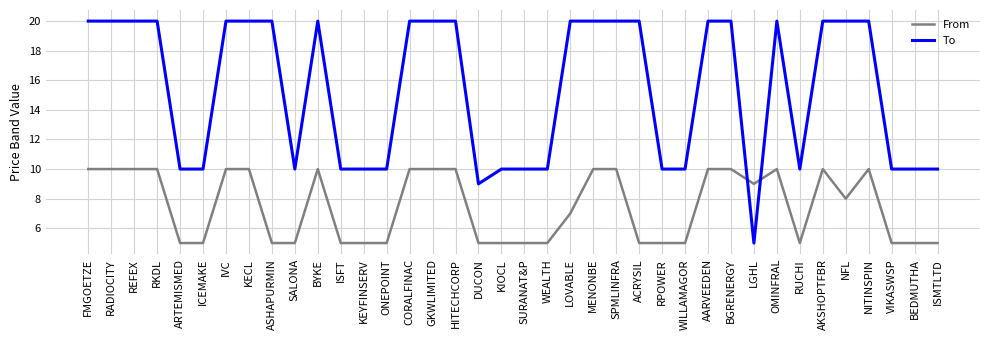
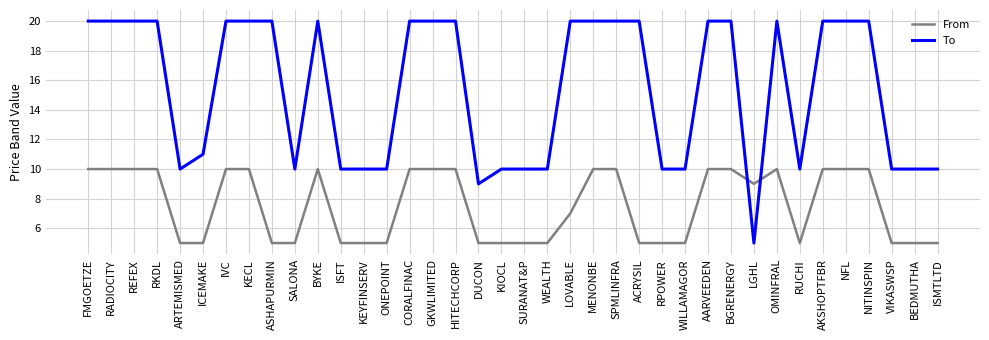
  {
    "From": {
      "FMGOETZE": 10,
      "RADIOCITY": 10,
      "REFEX": 10,
      "RKDL": 10,
      "ARTEMISMED": 5,
      "ICEMAKE": 5,
      "IVC": 10,
      "KECL": 10,
      "ASHAPURMIN": 5,
      "SALONA": 5,
      "BYKE": 10,
      "ISFT": 5,
      "KEYFINSERV": 5,
      "ONEPOINT": 5,
      "CORALFINAC": 10,
      "GKWLIMITED": 10,
      "HITECHCORP": 10,
      "DUCON": 5,
      "KIOCL": 5,
      "SURANAT&P": 5,
      "WEALTH": 5,
      "LOVABLE": 7,
      "MENONBE": 10,
      "SPMLINFRA": 10,
      "ACRYSIL": 5,
      "RPOWER": 5,
      "WILLAMAGOR": 5,
      "AARVEEDEN": 10,
      "BGRENERGY": 10,
      "LGHL": 9,
      "OMINFRAL": 10,
      "RUCHI": 5,
      "AKSHOPTFBR": 10,
-     "NFL": 8,
+     "NFL": 10,
      "NITINSPIN": 10,
      "VIKASWSP": 5,
      "BEDMUTHA": 5,
      "ISMTLTD": 5
    },
    "To": {
      "FMGOETZE": 20,
      "RADIOCITY": 20,
      "REFEX": 20,
      "RKDL": 20,
      "ARTEMISMED": 10,
-     "ICEMAKE": 10,
+     "ICEMAKE": 11,
      "IVC": 20,
      "KECL": 20,
      "ASHAPURMIN": 20,
      "SALONA": 10,
      "BYKE": 20,
      "ISFT": 10,
      "KEYFINSERV": 10,
      "ONEPOINT": 10,
      "CORALFINAC": 20,
      "GKWLIMITED": 20,
      "HITECHCORP": 20,
      "DUCON": 9,
      "KIOCL": 10,
      "SURANAT&P": 10,
      "WEALTH": 10,
      "LOVABLE": 20,
      "MENONBE": 20,
      "SPMLINFRA": 20,
      "ACRYSIL": 20,
      "RPOWER": 10,
      "WILLAMAGOR": 10,
      "AARVEEDEN": 20,
      "BGRENERGY": 20,
      "LGHL": 5,
      "OMINFRAL": 20,
      "RUCHI": 10,
      "AKSHOPTFBR": 20,
      "NFL": 20,
      "NITINSPIN": 20,
      "VIKASWSP": 10,
      "BEDMUTHA": 10,
      "ISMTLTD": 10
    }
  }
